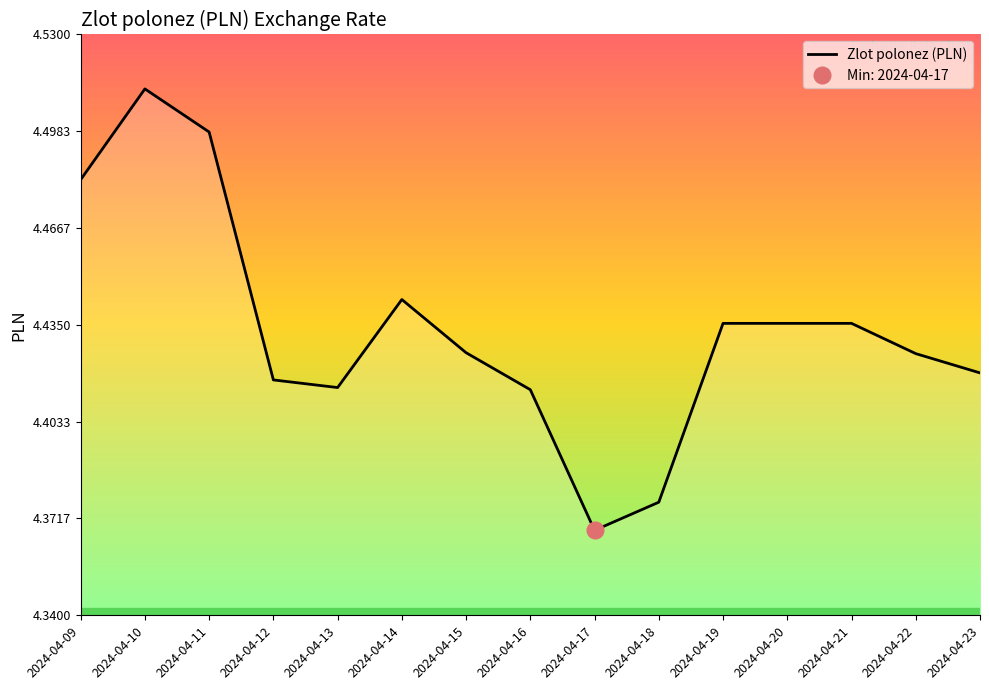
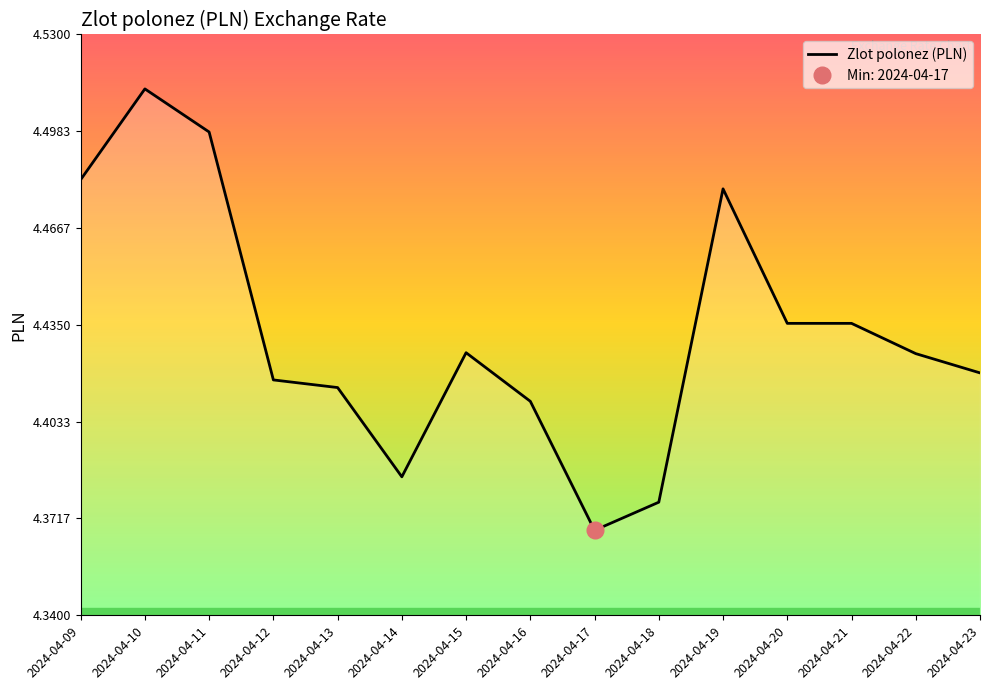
  {
    "Zlot polonez (PLN)": {
      "2024-04-09": 4.483,
      "2024-04-10": 4.512,
      "2024-04-11": 4.498,
      "2024-04-12": 4.417,
      "2024-04-13": 4.415,
-     "2024-04-14": 4.443,
+     "2024-04-14": 4.385,
      "2024-04-15": 4.426,
-     "2024-04-16": 4.414,
+     "2024-04-16": 4.410,
      "2024-04-18": 4.377,
-     "2024-04-19": 4.436,
+     "2024-04-19": 4.480,
      "2024-04-20": 4.436,
      "2024-04-21": 4.436,
      "2024-04-22": 4.426,
      "2024-04-23": 4.419
    }
  }
